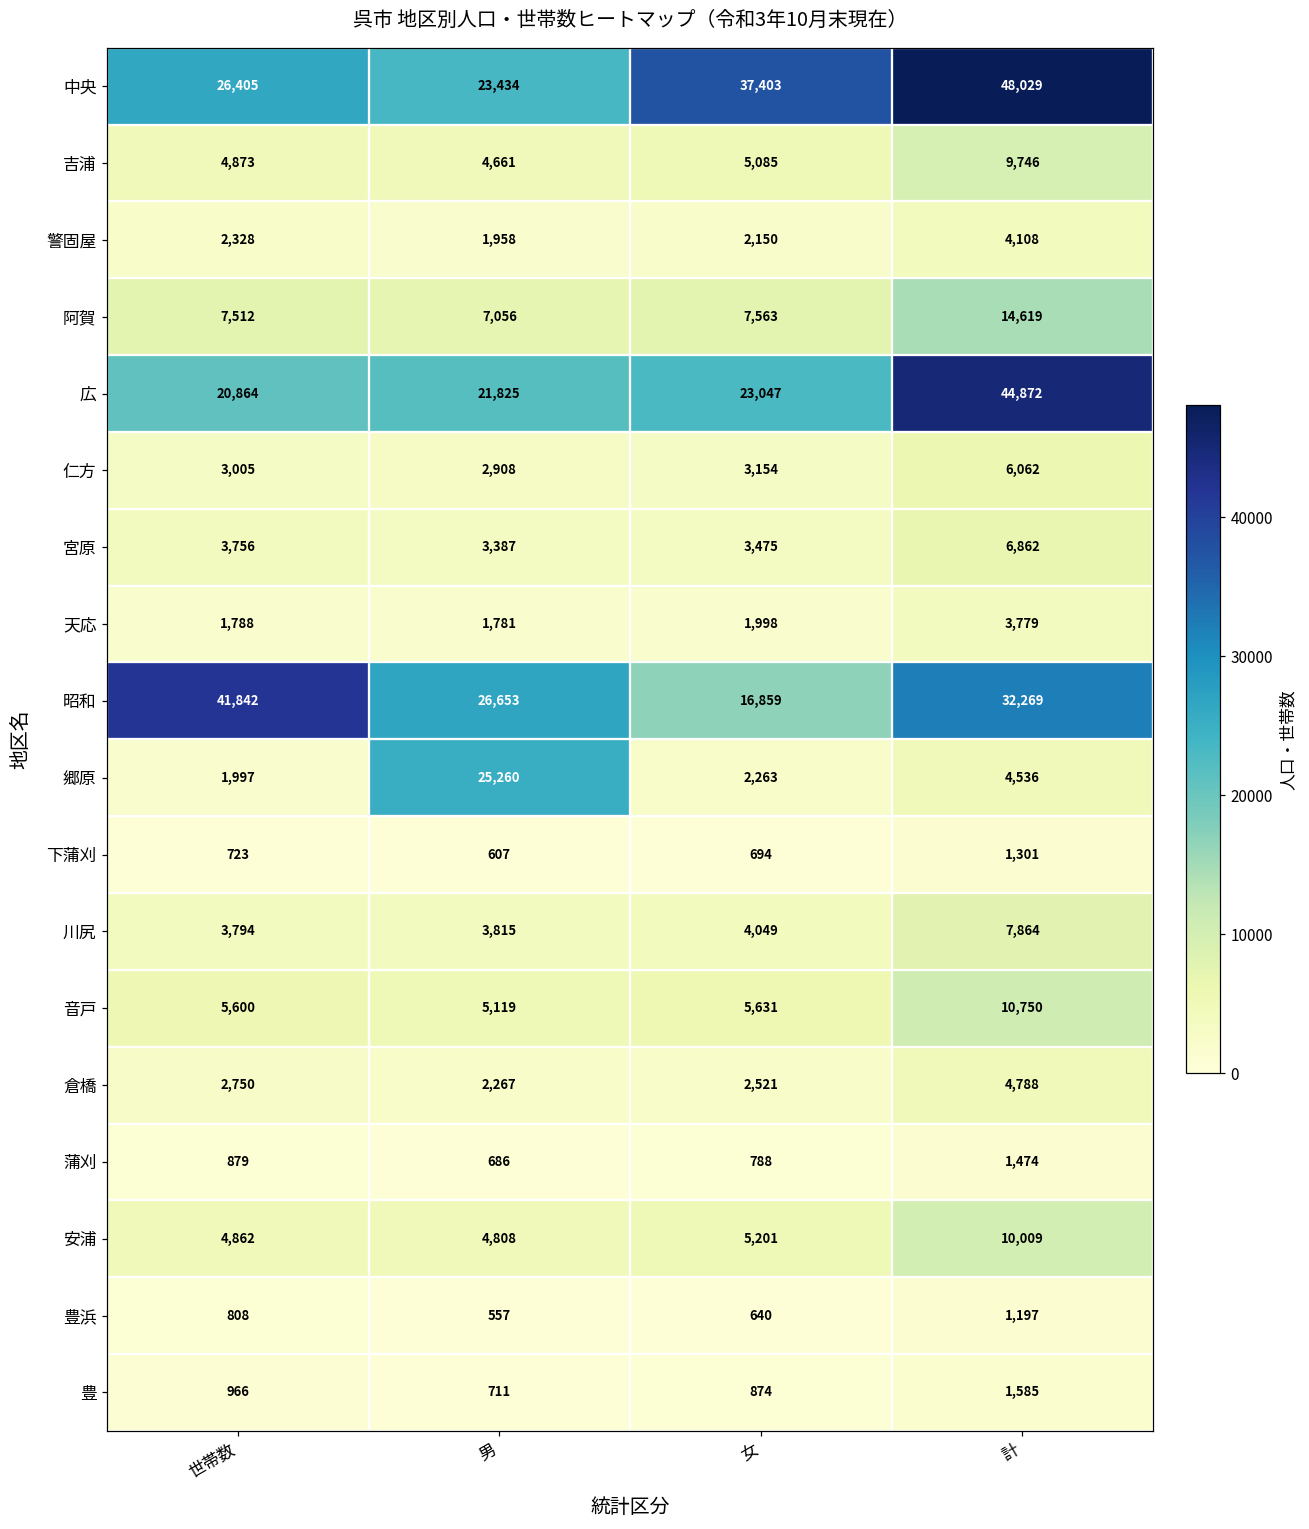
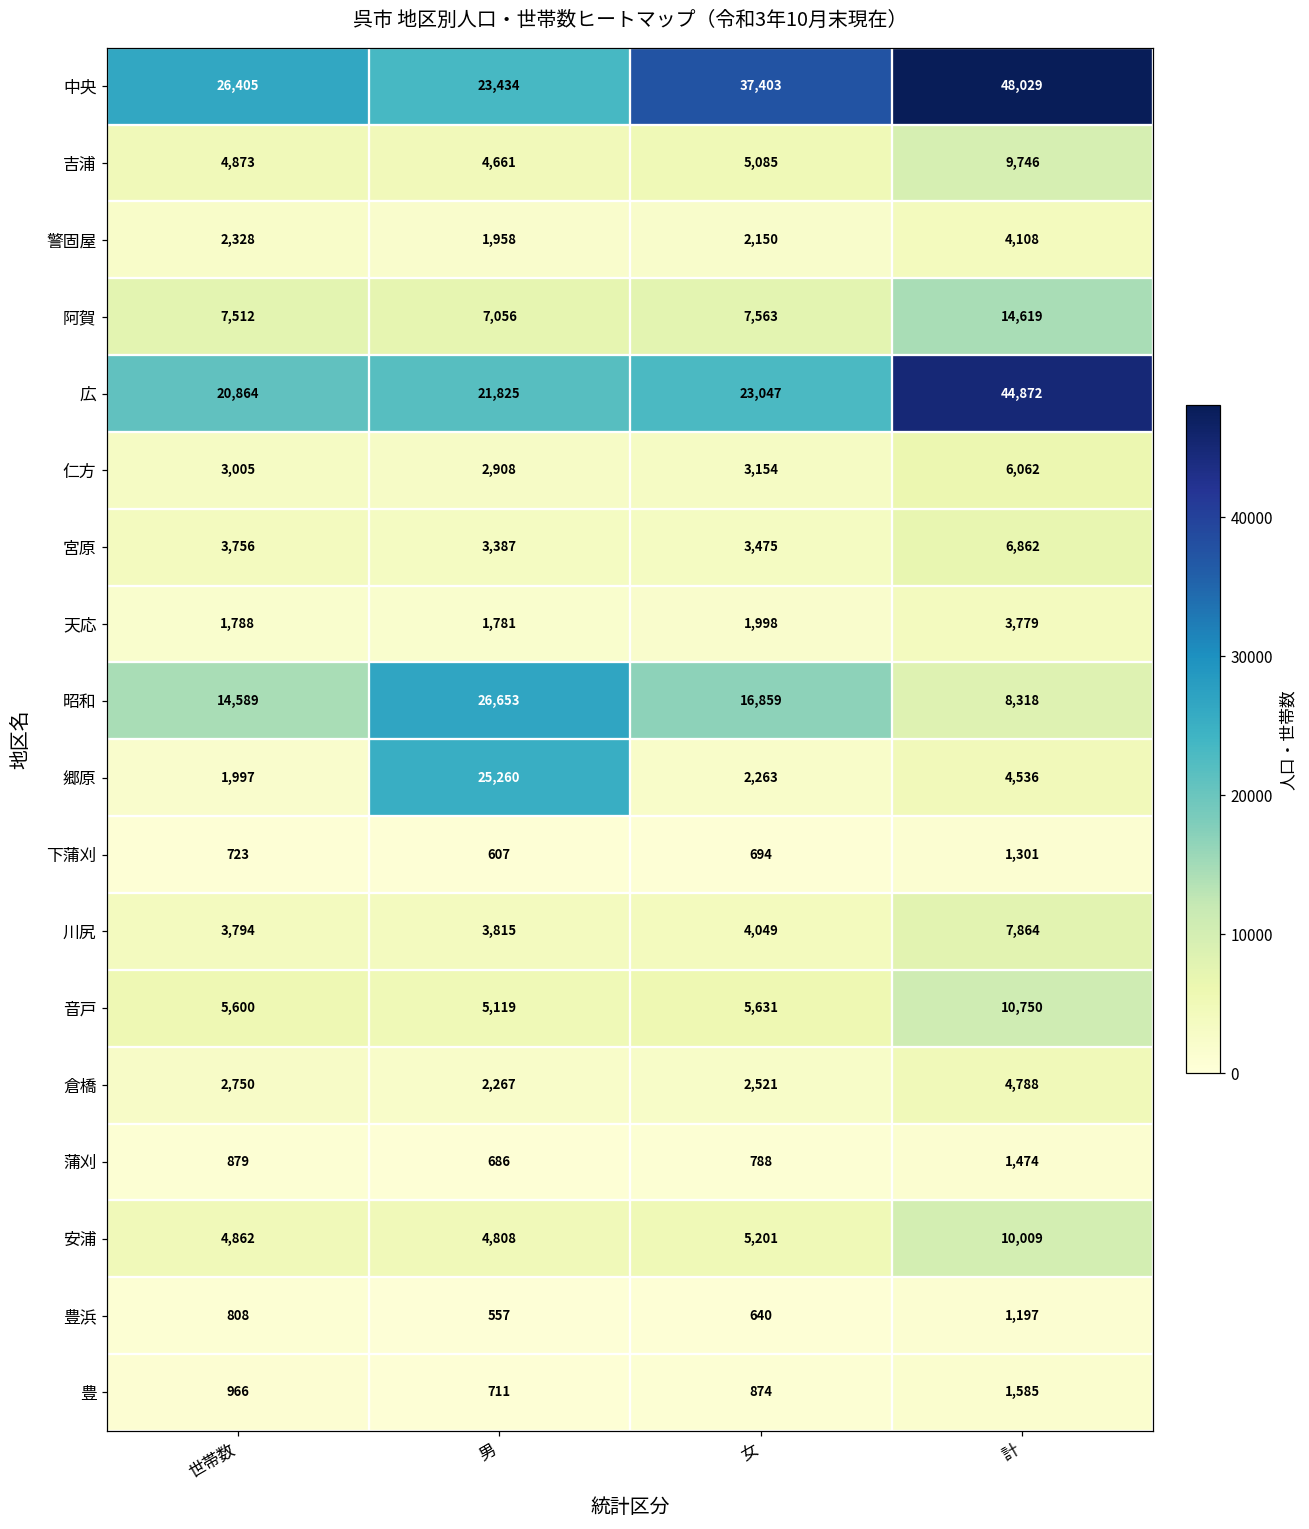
  {
    "中央": {
      "世帯数": "26,405",
      "男": "23,434",
      "女": "37,403",
      "計": "48,029"
    },
    "吉浦": {
      "世帯数": "4,873",
      "男": "4,661",
      "女": "5,085",
      "計": "9,746"
    },
    "警固屋": {
      "世帯数": "2,328",
      "男": "1,958",
      "女": "2,150",
      "計": "4,108"
    },
    "阿賀": {
      "世帯数": "7,512",
      "男": "7,056",
      "女": "7,563",
      "計": "14,619"
    },
    "広": {
      "世帯数": "20,864",
      "男": "21,825",
      "女": "23,047",
      "計": "44,872"
    },
    "仁方": {
      "世帯数": "3,005",
      "男": "2,908",
      "女": "3,154",
      "計": "6,062"
    },
    "宮原": {
      "世帯数": "3,756",
      "男": "3,387",
      "女": "3,475",
      "計": "6,862"
    },
    "天応": {
      "世帯数": "1,788",
      "男": "1,781",
      "女": "1,998",
      "計": "3,779"
    },
    "昭和": {
-     "世帯数": "41,842",
+     "世帯数": "14,589",
      "男": "26,653",
      "女": "16,859",
-     "計": "32,269"
+     "計": "8,318"
    },
    "郷原": {
      "世帯数": "1,997",
      "男": "25,260",
      "女": "2,263",
      "計": "4,536"
    },
    "下蒲刈": {
      "世帯数": "723",
      "男": "607",
      "女": "694",
      "計": "1,301"
    },
    "川尻": {
      "世帯数": "3,794",
      "男": "3,815",
      "女": "4,049",
      "計": "7,864"
    },
    "音戸": {
      "世帯数": "5,600",
      "男": "5,119",
      "女": "5,631",
      "計": "10,750"
    },
    "倉橋": {
      "世帯数": "2,750",
      "男": "2,267",
      "女": "2,521",
      "計": "4,788"
    },
    "蒲刈": {
      "世帯数": "879",
      "男": "686",
      "女": "788",
      "計": "1,474"
    },
    "安浦": {
      "世帯数": "4,862",
      "男": "4,808",
      "女": "5,201",
      "計": "10,009"
    },
    "豊浜": {
      "世帯数": "808",
      "男": "557",
      "女": "640",
      "計": "1,197"
    },
    "豊": {
      "世帯数": "966",
      "男": "711",
      "女": "874",
      "計": "1,585"
    }
  }
